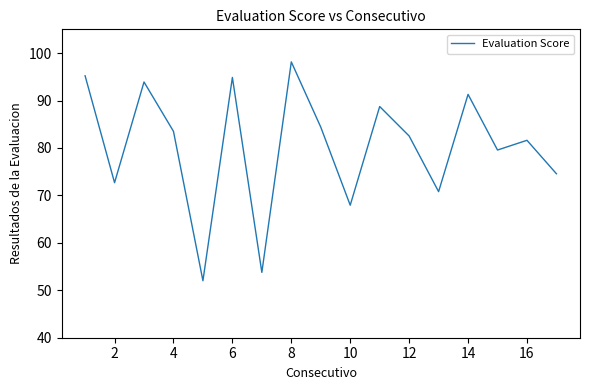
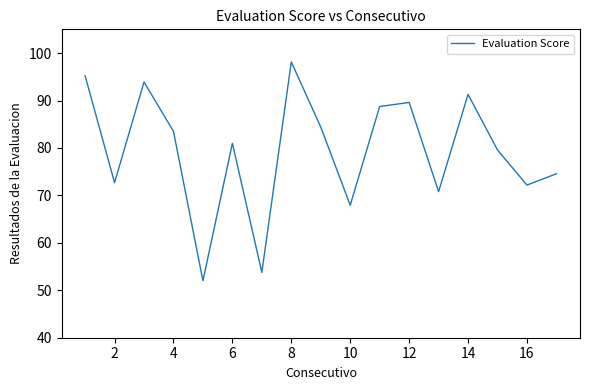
  {
    "2": 73,
    "4": 84,
-   "6": 95,
+   "6": 81,
    "8": 98,
    "10": 68,
-   "12": 83,
+   "12": 90,
    "14": 91,
-   "16": 82
+   "16": 72
  }
